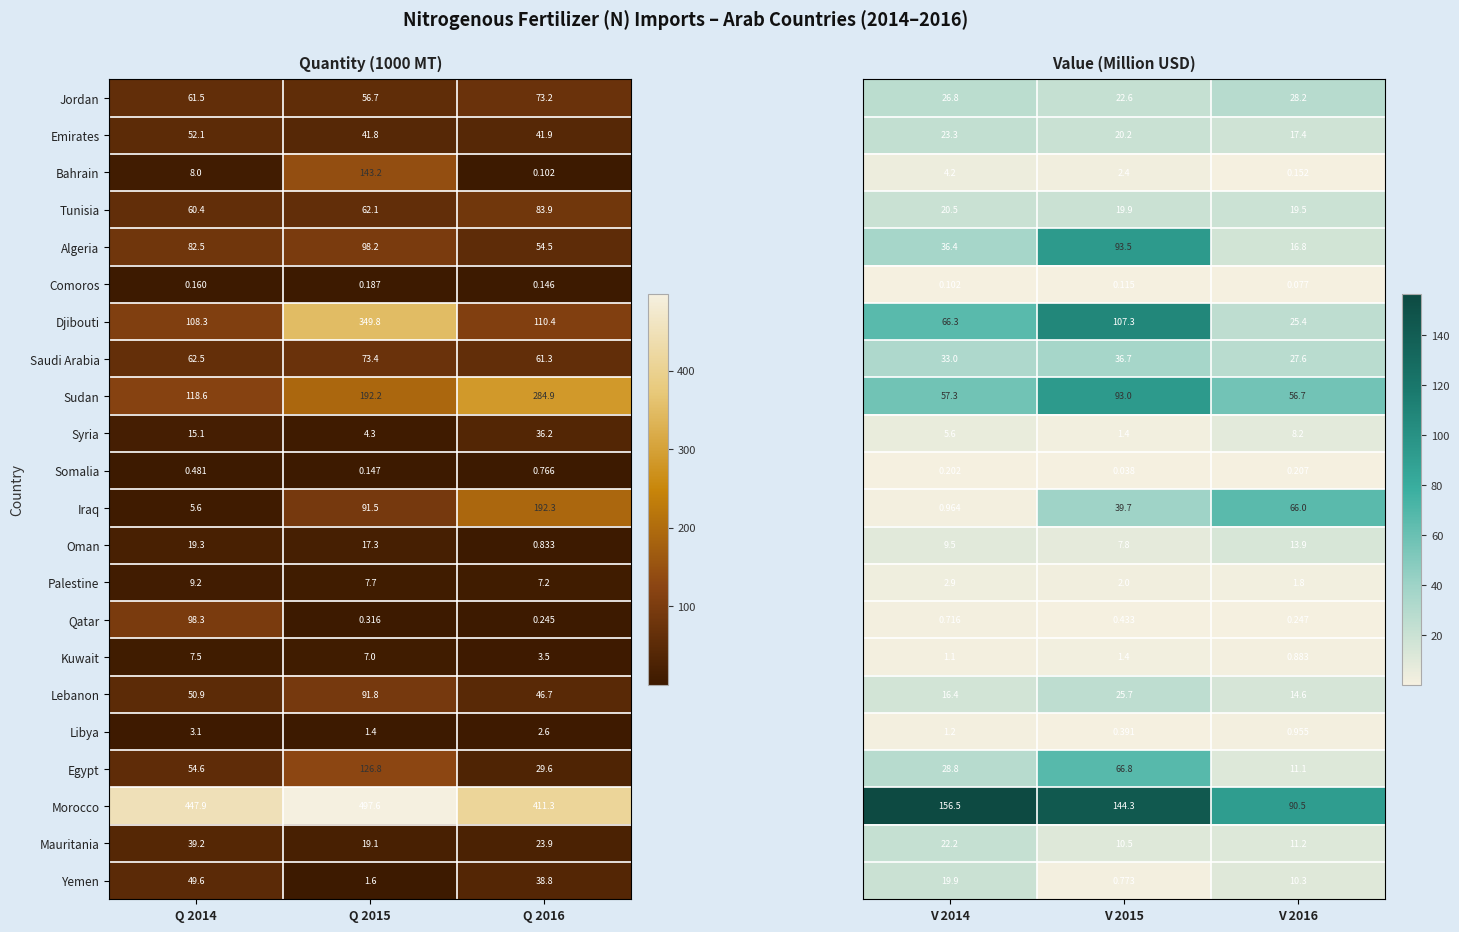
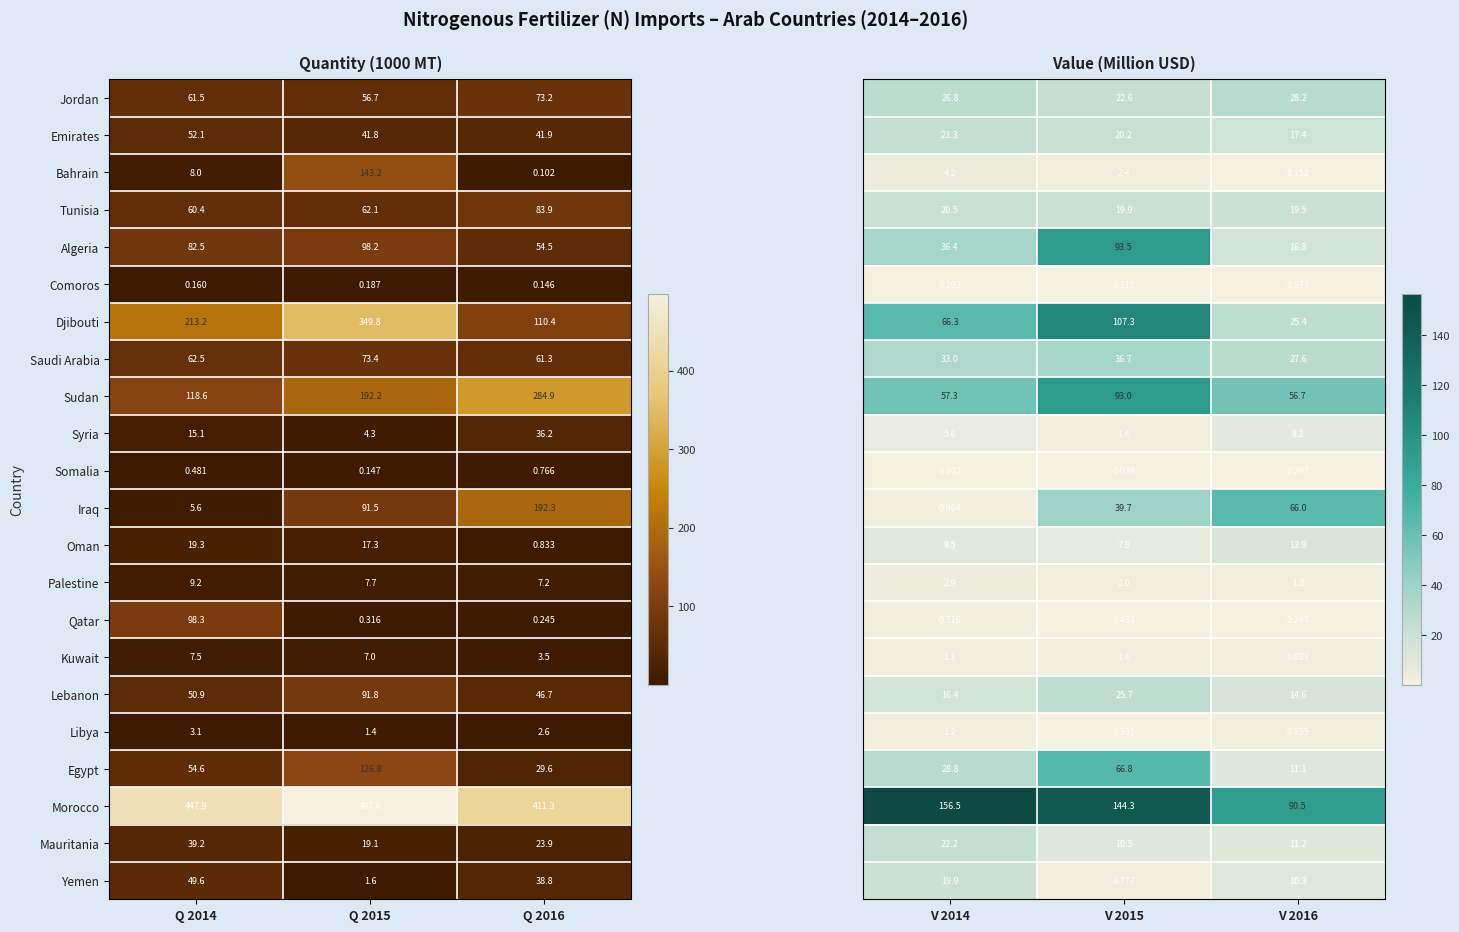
  {
    "Quantity (1000 MT)": {
      "Jordan": {
        "Q 2014": 61.5,
        "Q 2015": 56.7,
        "Q 2016": 73.2
      },
      "Emirates": {
        "Q 2014": 52.1,
        "Q 2015": 41.8,
        "Q 2016": 41.9
      },
      "Bahrain": {
        "Q 2014": 8.0,
        "Q 2015": 143.2,
        "Q 2016": 0.102
      },
      "Tunisia": {
        "Q 2014": 60.4,
        "Q 2015": 62.1,
        "Q 2016": 83.9
      },
      "Algeria": {
        "Q 2014": 82.5,
        "Q 2015": 98.2,
        "Q 2016": 54.5
      },
      "Comoros": {
        "Q 2014": 0.160,
        "Q 2015": 0.187,
        "Q 2016": 0.146
      },
      "Djibouti": {
-       "Q 2014": 108.3,
+       "Q 2014": 213.2,
        "Q 2015": 349.8,
        "Q 2016": 110.4
      },
      "Saudi Arabia": {
        "Q 2014": 62.5,
        "Q 2015": 73.4,
        "Q 2016": 61.3
      },
      "Sudan": {
        "Q 2014": 118.6,
        "Q 2015": 192.2,
        "Q 2016": 284.9
      },
      "Syria": {
        "Q 2014": 15.1,
        "Q 2015": 4.3,
        "Q 2016": 36.2
      },
      "Somalia": {
        "Q 2014": 0.481,
        "Q 2015": 0.147,
        "Q 2016": 0.766
      },
      "Iraq": {
        "Q 2014": 5.6,
        "Q 2015": 91.5,
        "Q 2016": 192.3
      },
      "Oman": {
        "Q 2014": 19.3,
        "Q 2015": 17.3,
        "Q 2016": 0.833
      },
      "Palestine": {
        "Q 2014": 9.2,
        "Q 2015": 7.7,
        "Q 2016": 7.2
      },
      "Qatar": {
        "Q 2014": 98.3,
        "Q 2015": 0.316,
        "Q 2016": 0.245
      },
      "Kuwait": {
        "Q 2014": 7.5,
        "Q 2015": 7.0,
        "Q 2016": 3.5
      },
      "Lebanon": {
        "Q 2014": 50.9,
        "Q 2015": 91.8,
        "Q 2016": 46.7
      },
      "Libya": {
        "Q 2014": 3.1,
        "Q 2015": 1.4,
        "Q 2016": 2.6
      },
      "Egypt": {
        "Q 2014": 54.6,
        "Q 2015": 126.8,
        "Q 2016": 29.6
      },
      "Morocco": {
        "Q 2014": 447.9,
        "Q 2016": 411.3
      },
      "Mauritania": {
        "Q 2014": 39.2,
        "Q 2015": 19.1,
        "Q 2016": 23.9
      },
      "Yemen": {
        "Q 2014": 49.6,
        "Q 2015": 1.6,
        "Q 2016": 38.8
      }
    }
  }
